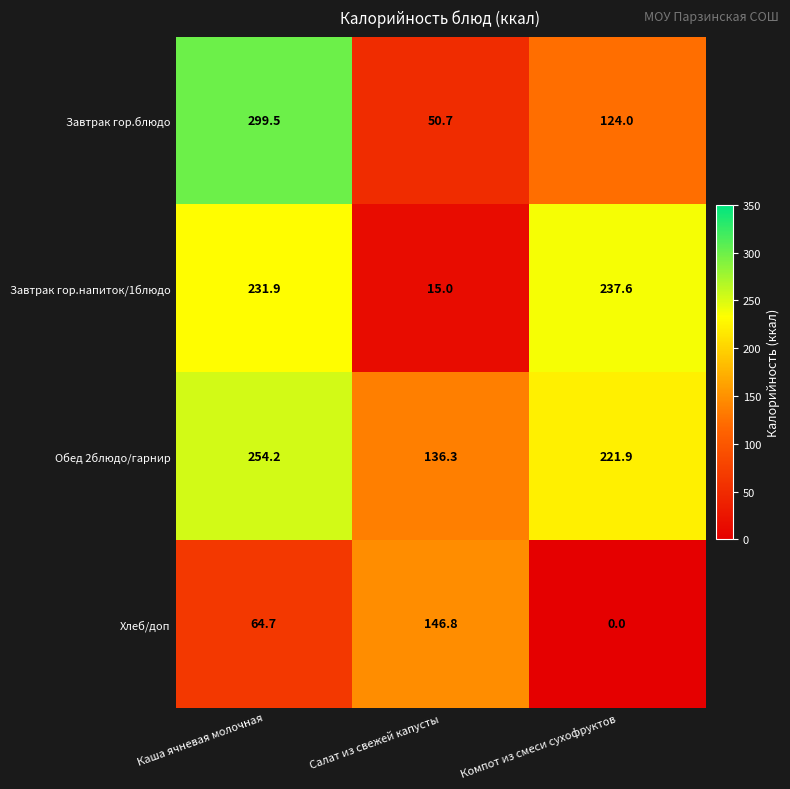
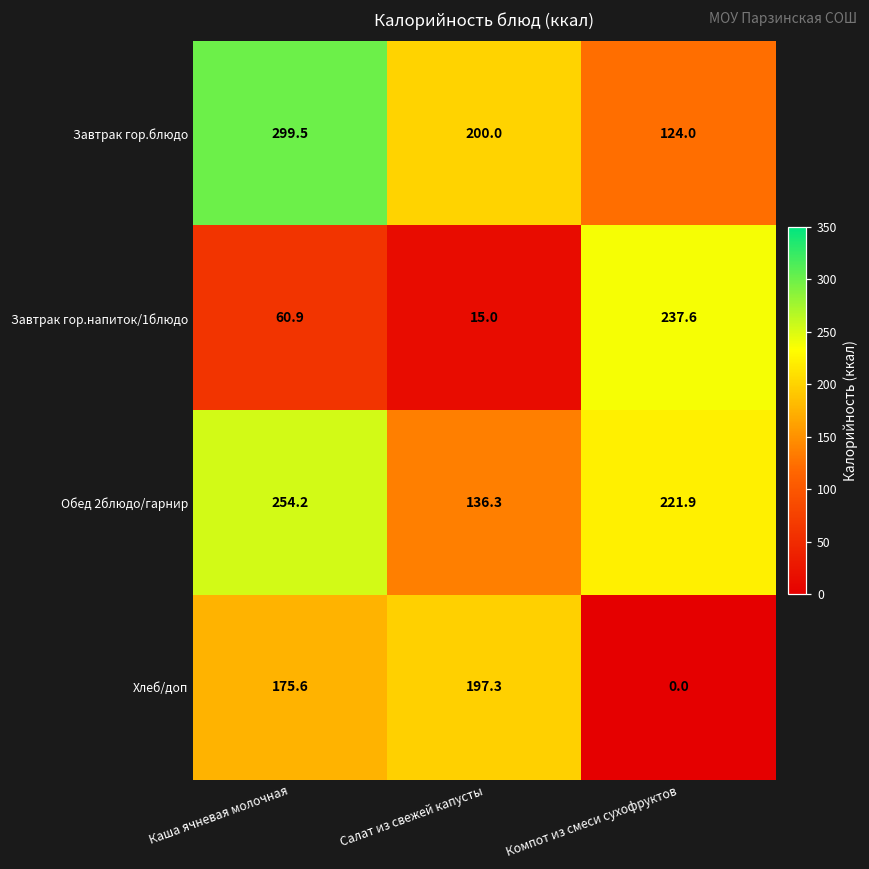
  {
    "Завтрак гор.блюдо": {
      "Каша ячневая молочная": 299.5,
-     "Салат из свежей капусты": 50.7,
+     "Салат из свежей капусты": 200.0,
      "Компот из смеси сухофруктов": 124.0
    },
    "Завтрак гор.напиток/1блюдо": {
-     "Каша ячневая молочная": 231.9,
+     "Каша ячневая молочная": 60.9,
      "Салат из свежей капусты": 15.0,
      "Компот из смеси сухофруктов": 237.6
    },
    "Обед 2блюдо/гарнир": {
      "Каша ячневая молочная": 254.2,
      "Салат из свежей капусты": 136.3,
      "Компот из смеси сухофруктов": 221.9
    },
    "Хлеб/доп": {
-     "Каша ячневая молочная": 64.7,
-     "Салат из свежей капусты": 146.8,
+     "Каша ячневая молочная": 175.6,
+     "Салат из свежей капусты": 197.3,
      "Компот из смеси сухофруктов": 0.0
    }
  }
